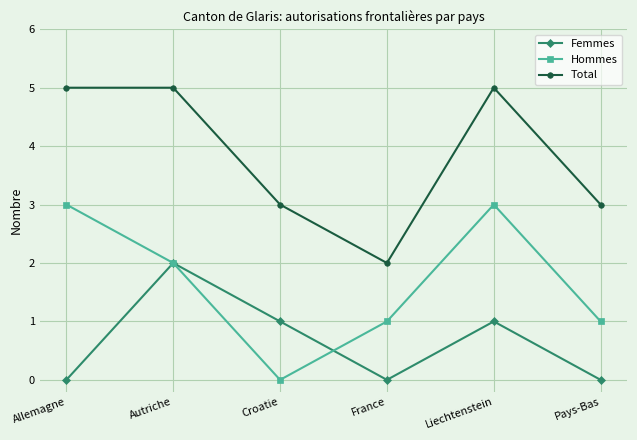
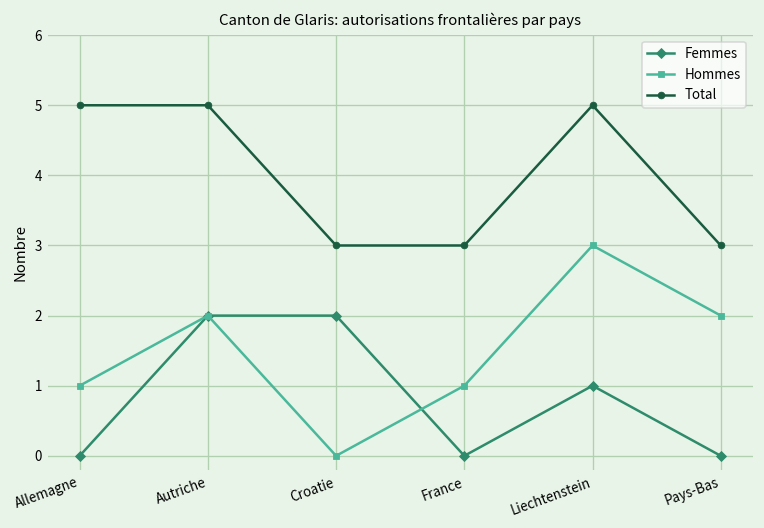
  {
    "Femmes": {
      "Allemagne": 0,
-     "Croatie": 1,
+     "Croatie": 2,
      "France": 0,
      "Liechtenstein": 1,
      "Pays-Bas": 0
    },
    "Hommes": {
-     "Allemagne": 3,
+     "Allemagne": 1,
      "Croatie": 0,
      "France": 1,
      "Liechtenstein": 3,
-     "Pays-Bas": 1
+     "Pays-Bas": 2
    },
    "Total": {
      "Allemagne": 5,
      "Autriche": 5,
      "Croatie": 3,
-     "France": 2,
+     "France": 3,
      "Liechtenstein": 5,
      "Pays-Bas": 3
    }
  }
